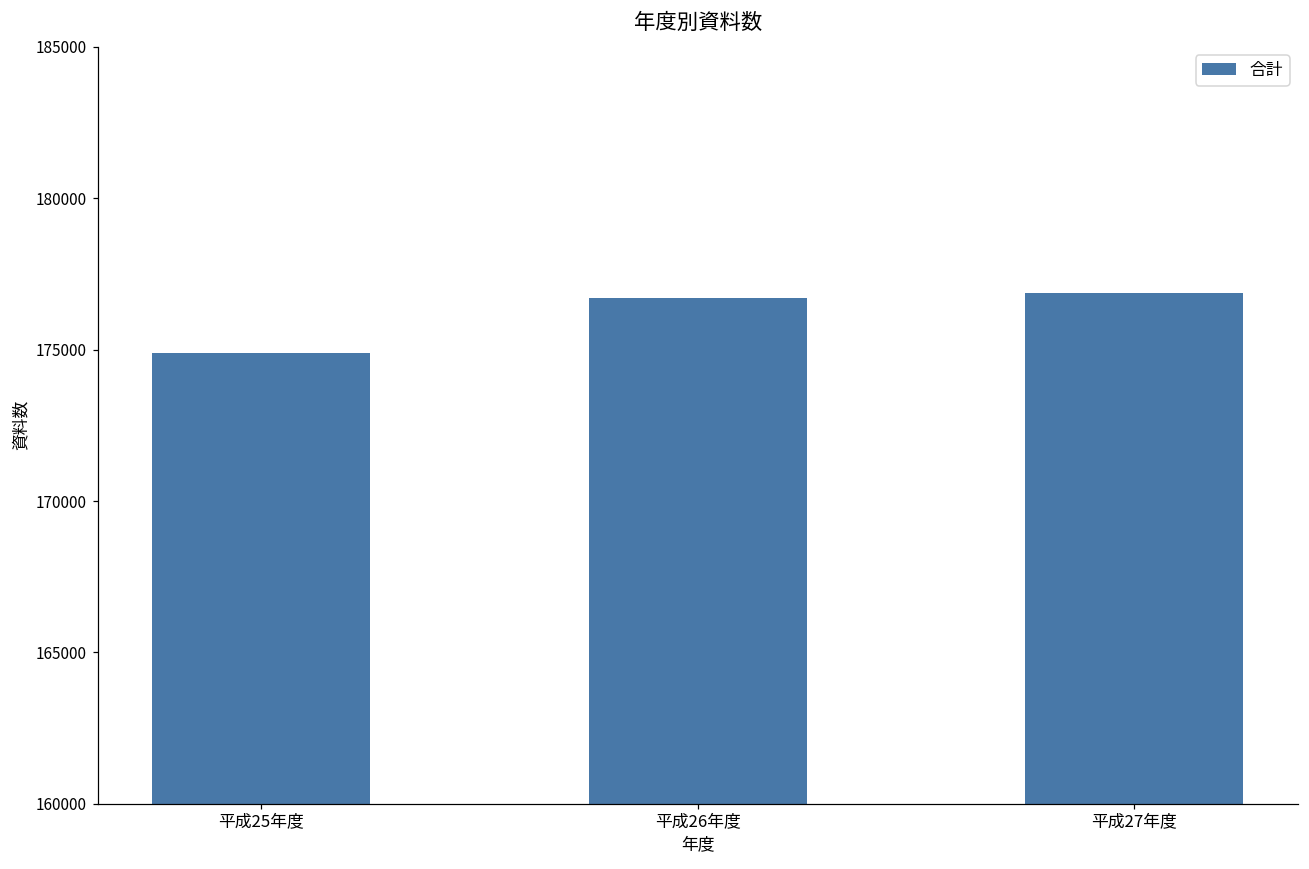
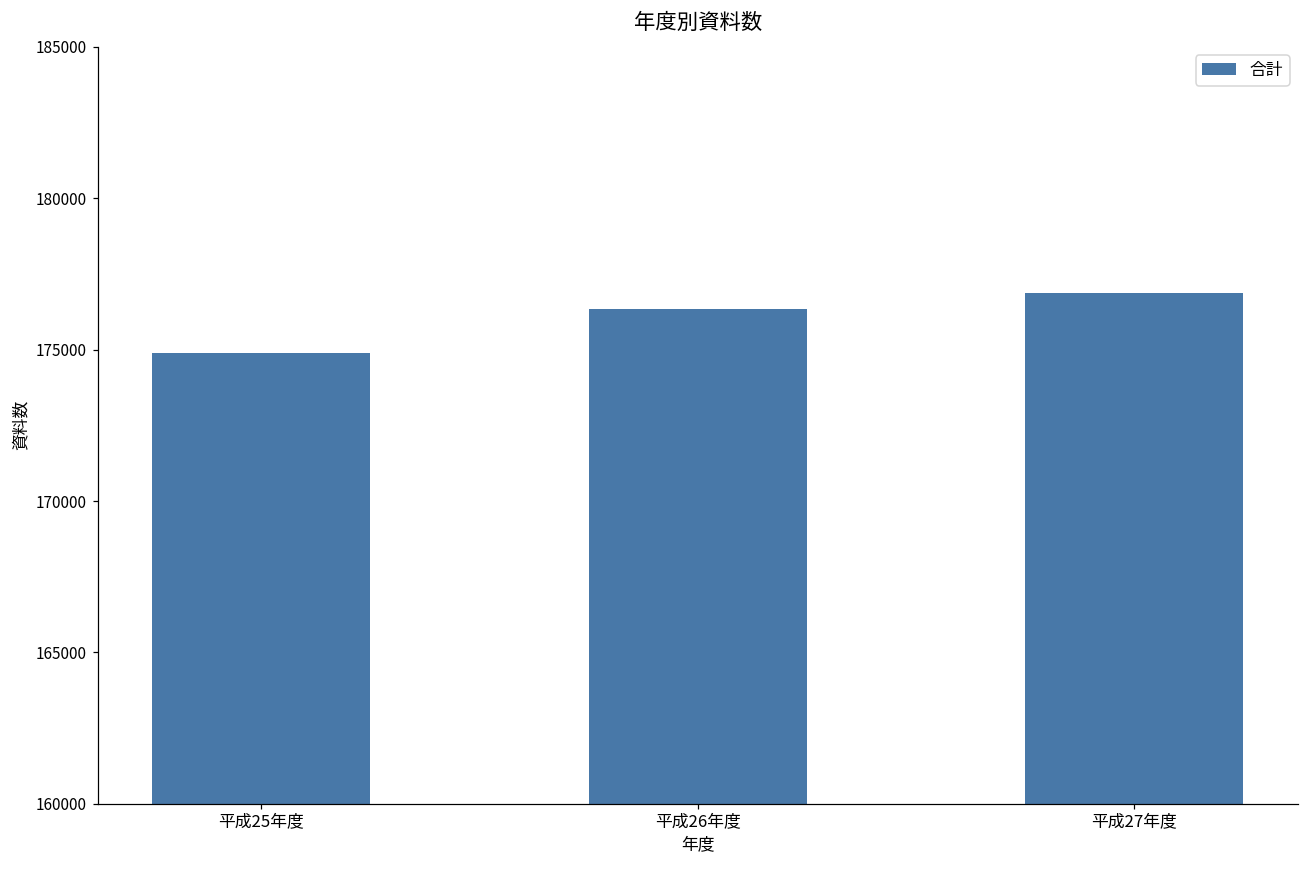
  {
    "平成25年度": 174900,
-   "平成26年度": 176700,
+   "平成26年度": 176400,
    "平成27年度": 176900
  }
